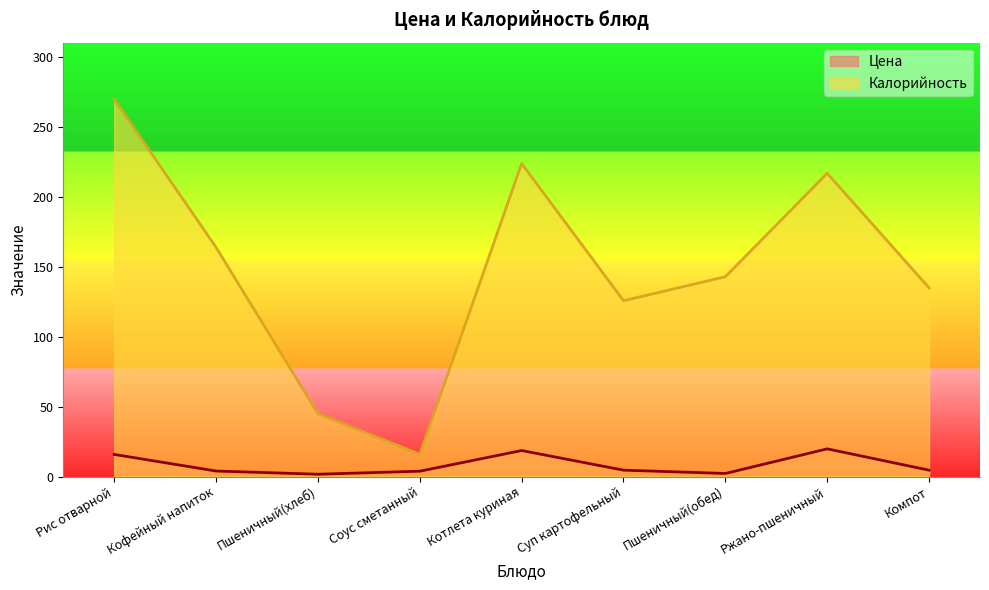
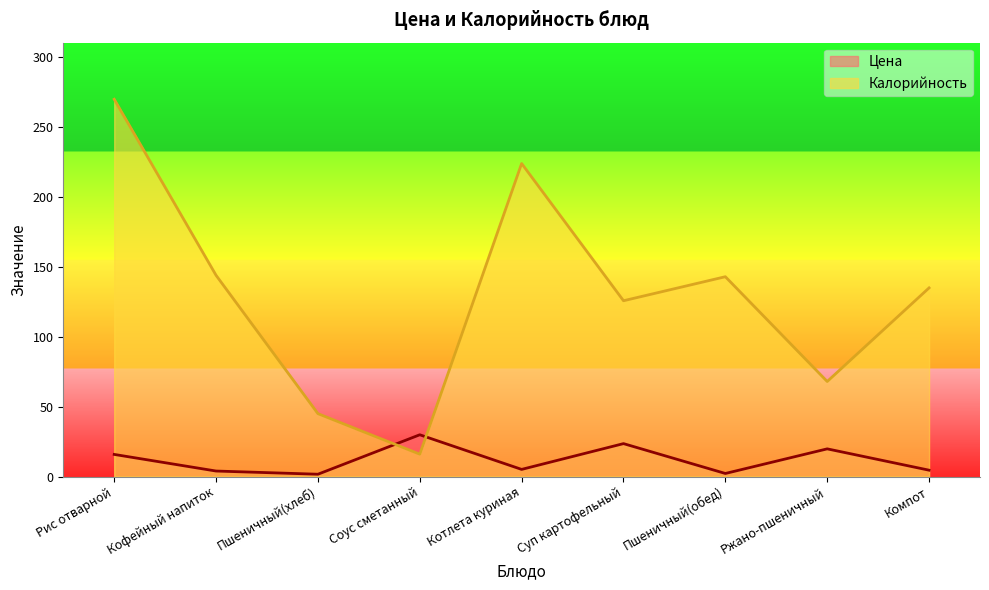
  {
    "Цена": {
      "Рис отварной": 16,
      "Кофейный напиток": 4,
      "Пшеничный(хлеб)": 2,
-     "Соус сметанный": 4,
-     "Котлета куриная": 19,
-     "Суп картофельный": 5,
+     "Соус сметанный": 30,
+     "Котлета куриная": 5,
+     "Суп картофельный": 24,
      "Пшеничный(обед)": 2,
      "Ржано-пшеничный": 20,
      "Компот": 5
    },
    "Калорийность": {
      "Рис отварной": 270,
-     "Кофейный напиток": 164,
+     "Кофейный напиток": 144,
      "Пшеничный(хлеб)": 45,
      "Соус сметанный": 16,
      "Котлета куриная": 224,
      "Суп картофельный": 126,
      "Пшеничный(обед)": 143,
-     "Ржано-пшеничный": 217,
+     "Ржано-пшеничный": 68,
      "Компот": 135
    }
  }
